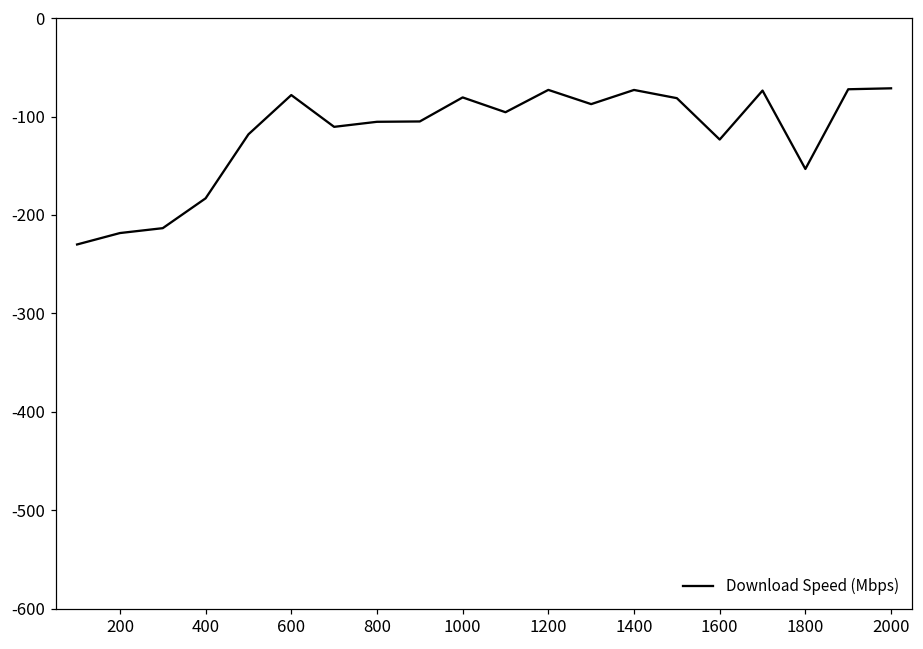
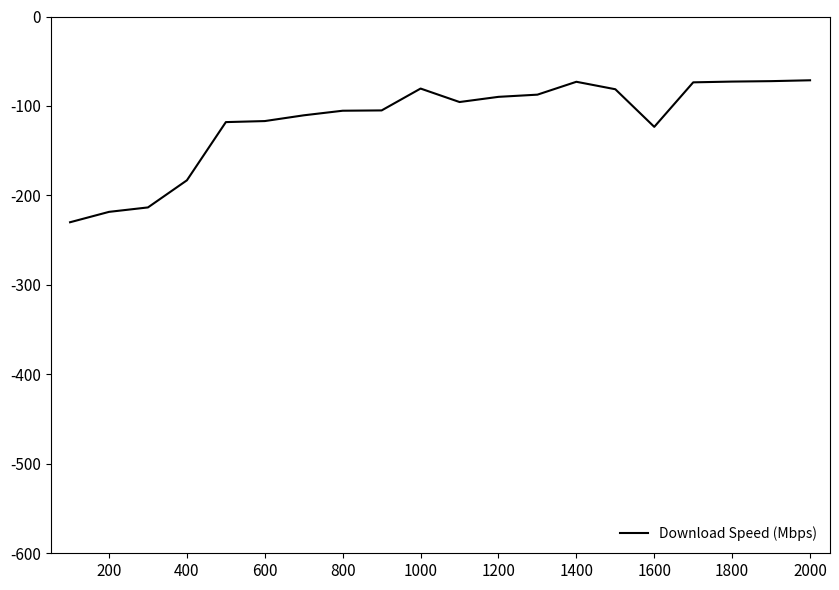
  {
    "200": -220,
    "400": -180,
-   "600": -80,
+   "600": -120,
    "800": -110,
    "1000": -80,
-   "1200": -70,
+   "1200": -90,
    "1400": -70,
    "1600": -120,
-   "1800": -150,
+   "1800": -70,
    "2000": -70
  }
